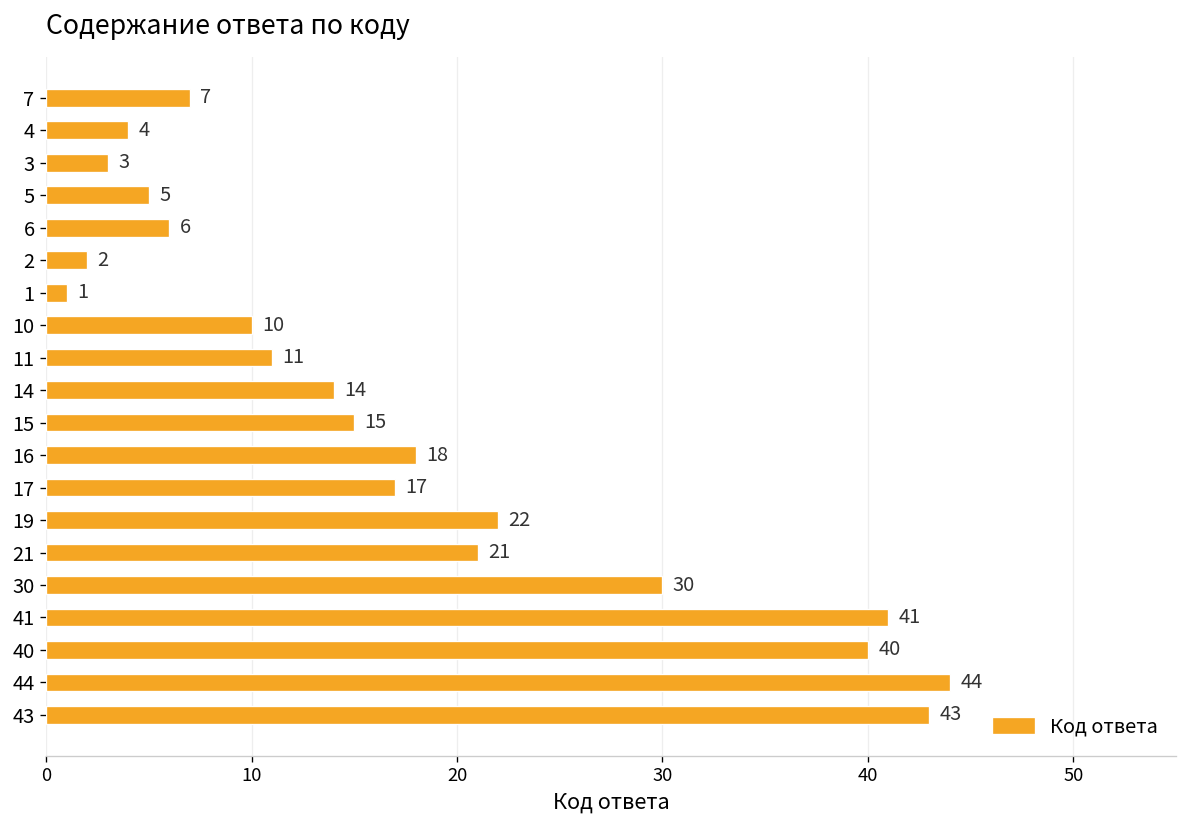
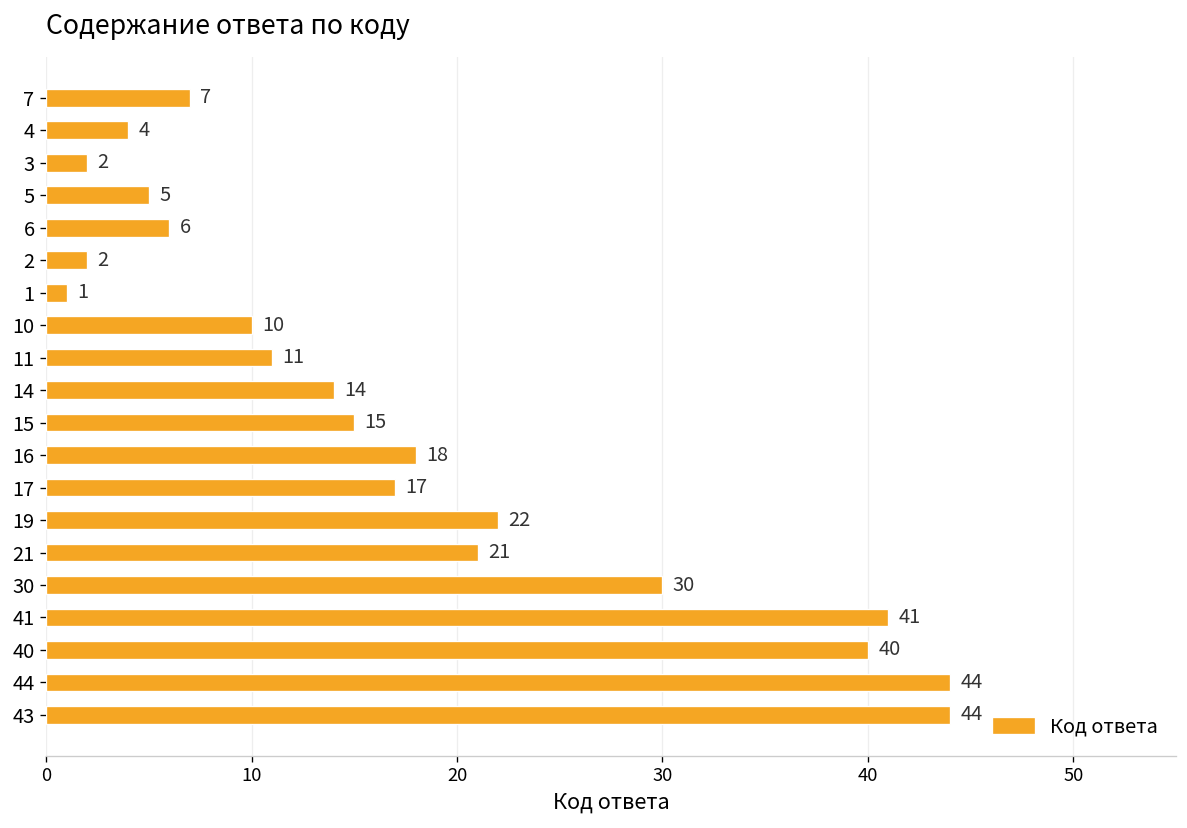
  {
    "7": 7,
    "4": 4,
-   "3": 3,
+   "3": 2,
    "5": 5,
    "6": 6,
    "2": 2,
    "1": 1,
    "10": 10,
    "11": 11,
    "14": 14,
    "15": 15,
    "16": 18,
    "17": 17,
    "19": 22,
    "21": 21,
    "30": 30,
    "41": 41,
    "40": 40,
    "44": 44,
-   "43": 43
+   "43": 44
  }
